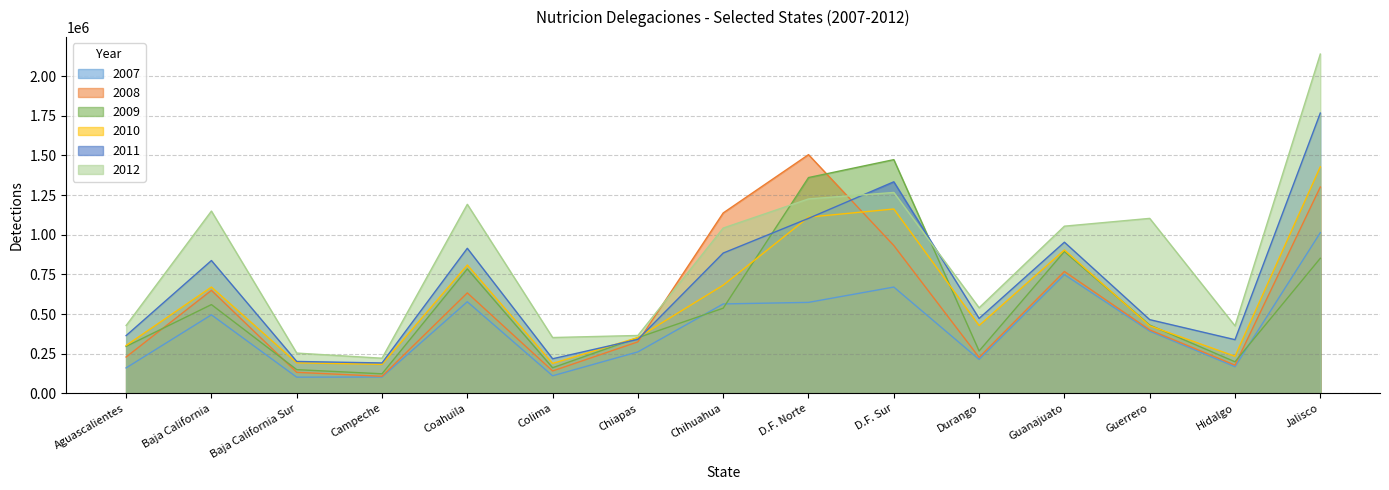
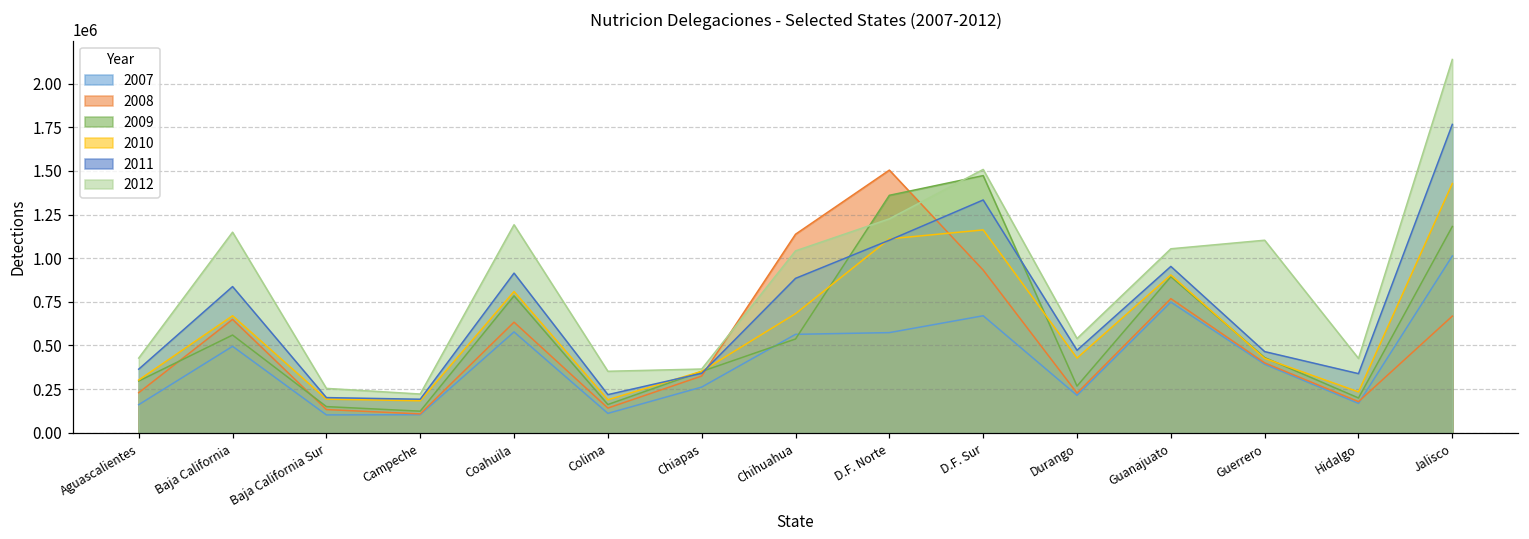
  {
    "2008": {
      "Aguascalientes": 230000,
      "Baja California": 650000,
      "Baja California Sur": 130000,
      "Coahuila": 630000,
      "Colima": 140000,
      "Chihuahua": 1140000,
      "D.F. Norte": 1500000,
      "D.F. Sur": 930000,
      "Guanajuato": 770000,
-     "Jalisco": 1300000
+     "Jalisco": 670000
    },
    "2009": {
      "Baja California": 560000,
      "Baja California Sur": 150000,
      "Coahuila": 780000,
      "Colima": 160000,
      "Chihuahua": 540000,
      "D.F. Norte": 1360000,
      "D.F. Sur": 1470000,
      "Durango": 270000,
      "Hidalgo": 200000,
-     "Jalisco": 850000
+     "Jalisco": 1180000
    },
    "2010": {
      "Baja California": 670000,
      "Coahuila": 810000,
      "Colima": 190000,
      "Chihuahua": 680000,
      "D.F. Sur": 1160000,
      "Durango": 430000,
      "Hidalgo": 230000,
      "Jalisco": 1430000
    },
    "2012": {
      "Aguascalientes": 430000,
      "Baja California": 1150000,
      "Baja California Sur": 250000,
      "Campeche": 220000,
      "Coahuila": 1190000,
      "Colima": 350000,
      "Chihuahua": 1040000,
      "D.F. Norte": 1230000,
-     "D.F. Sur": 1270000,
+     "D.F. Sur": 1510000,
      "Durango": 540000,
      "Guanajuato": 1050000,
      "Guerrero": 1100000,
      "Hidalgo": 430000,
      "Jalisco": 2140000
    }
  }
